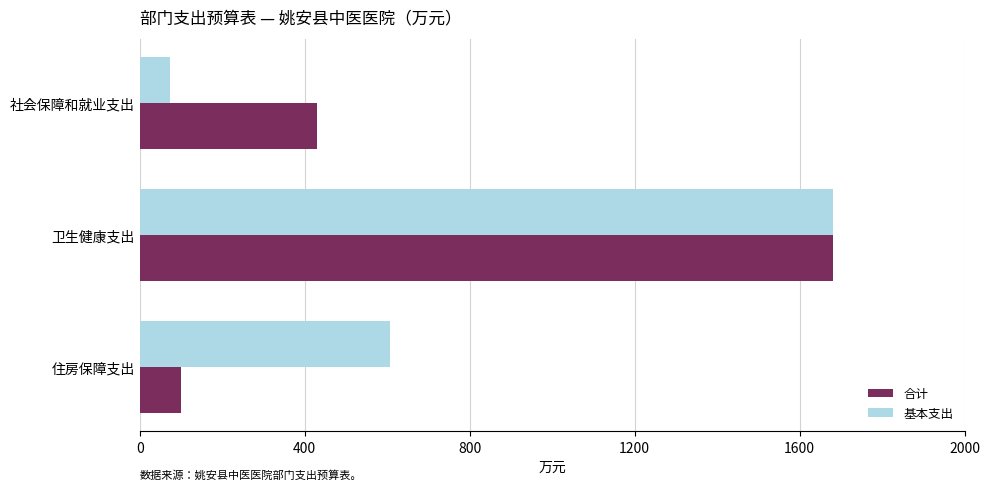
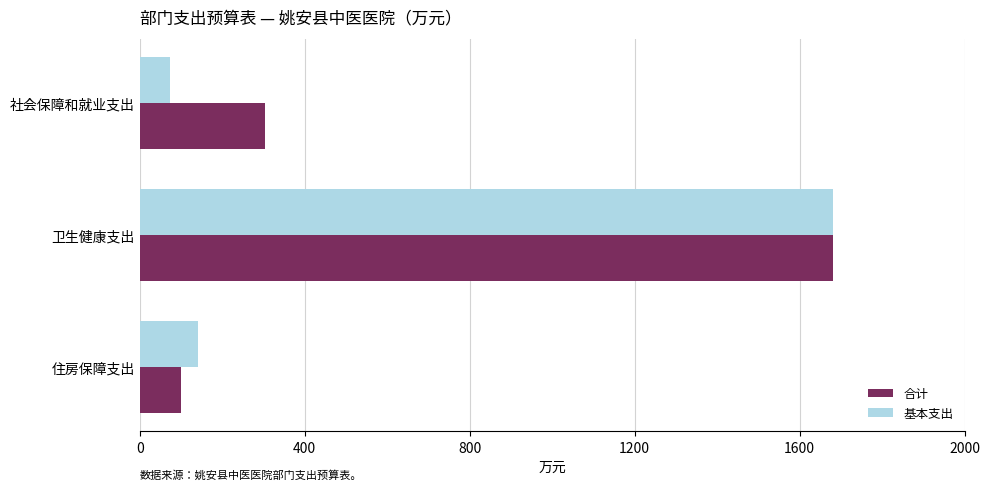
  {
    "合计": {
-     "社会保障和就业支出": 430,
+     "社会保障和就业支出": 300,
      "卫生健康支出": 1680,
      "住房保障支出": 100
    },
    "基本支出": {
      "社会保障和就业支出": 70,
      "卫生健康支出": 1680,
-     "住房保障支出": 610
+     "住房保障支出": 140
    }
  }
